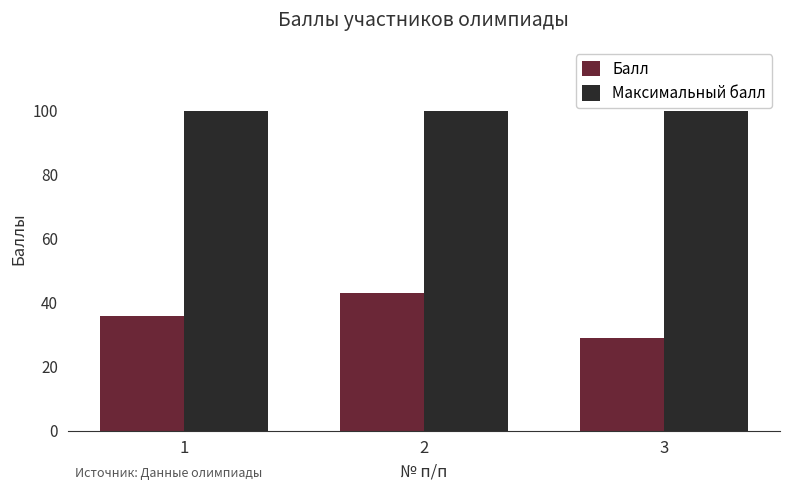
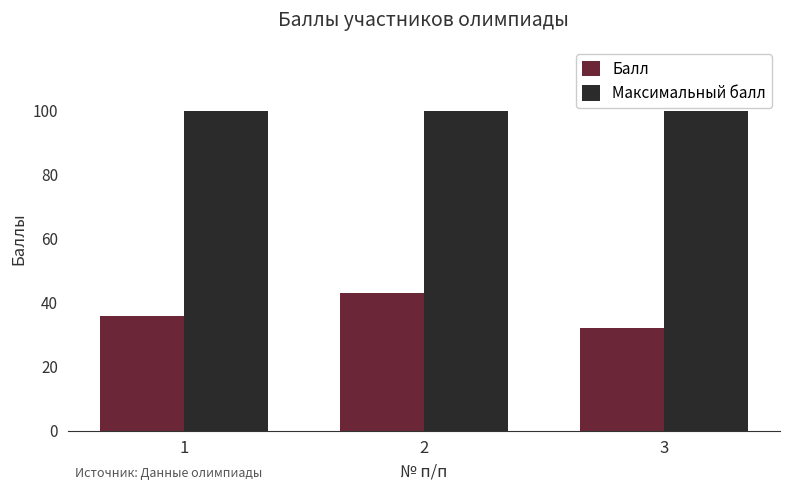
  {
    "Балл": {
      "1": 36,
      "2": 43,
-     "3": 29
+     "3": 32
    },
    "Максимальный балл": {
      "1": 100,
      "2": 100,
      "3": 100
    }
  }
